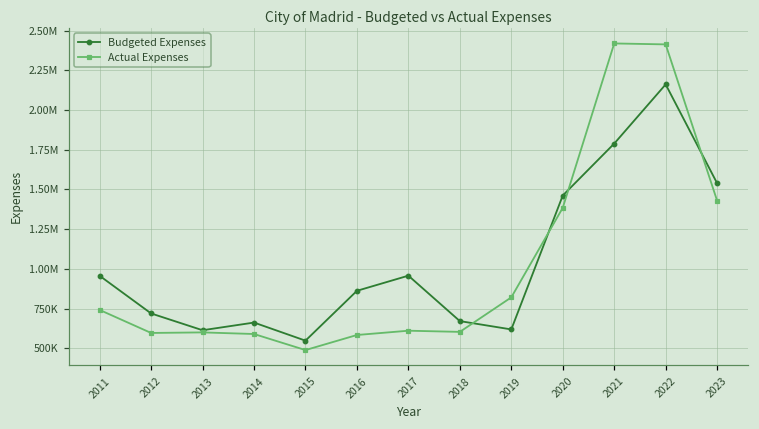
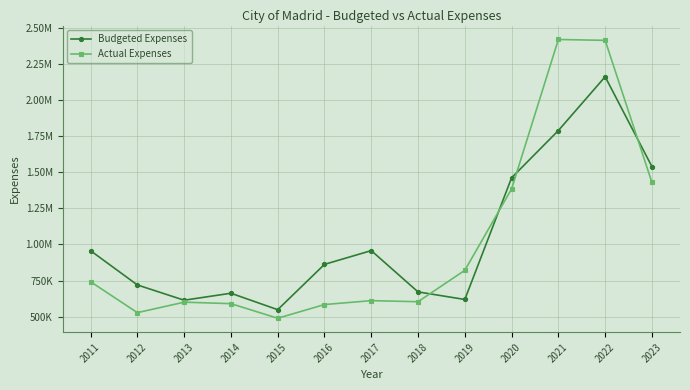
  {
    "Budgeted Expenses": {
      "2011": 960000,
      "2012": 720000,
      "2014": 660000,
      "2015": 550000,
      "2016": 860000,
      "2017": 960000,
      "2018": 670000,
      "2019": 620000,
      "2020": 1460000,
      "2021": 1790000,
      "2022": 2160000,
      "2023": 1540000
    },
    "Actual Expenses": {
      "2011": 740000,
-     "2012": 600000,
+     "2012": 530000,
      "2014": 590000,
      "2015": 490000,
      "2016": 580000,
      "2017": 610000,
      "2018": 600000,
      "2019": 820000,
      "2020": 1380000,
      "2021": 2420000,
      "2022": 2410000,
      "2023": 1430000
    }
  }
